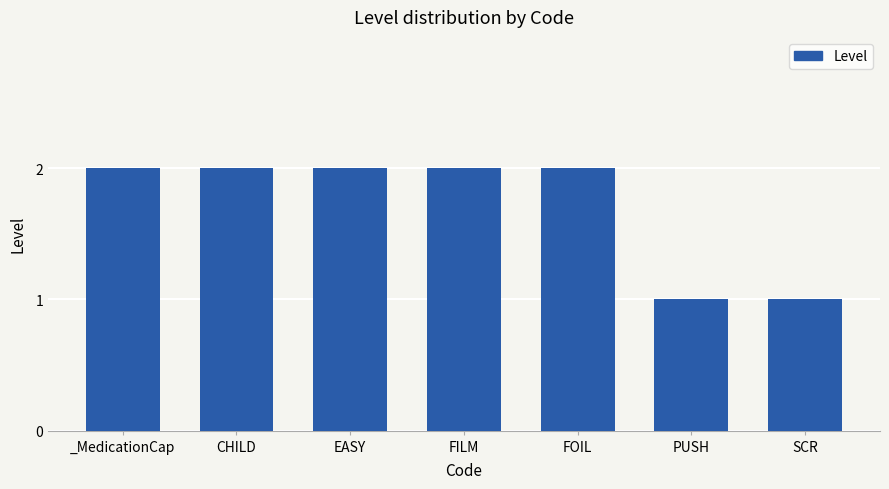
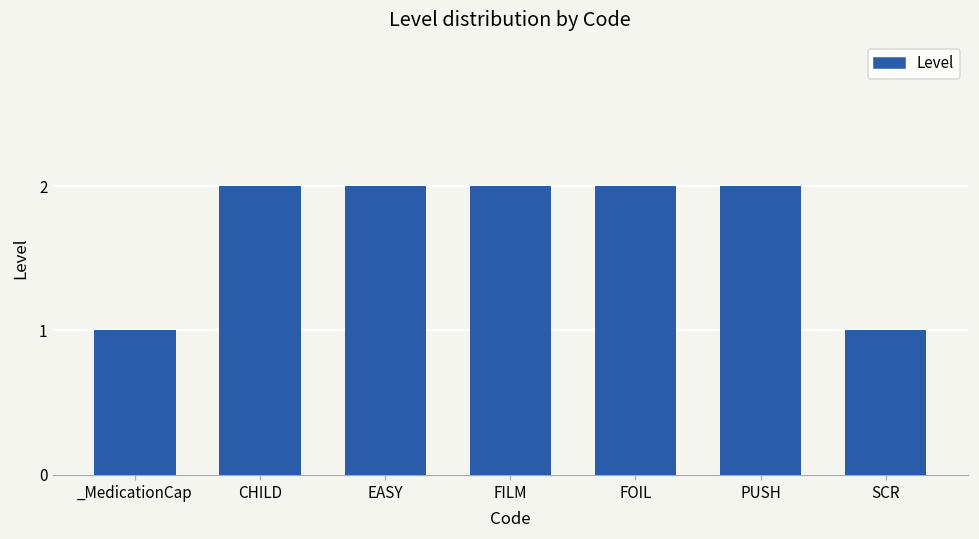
  {
-   "_MedicationCap": 2,
+   "_MedicationCap": 1,
    "CHILD": 2,
    "EASY": 2,
    "FILM": 2,
    "FOIL": 2,
-   "PUSH": 1,
+   "PUSH": 2,
    "SCR": 1
  }
